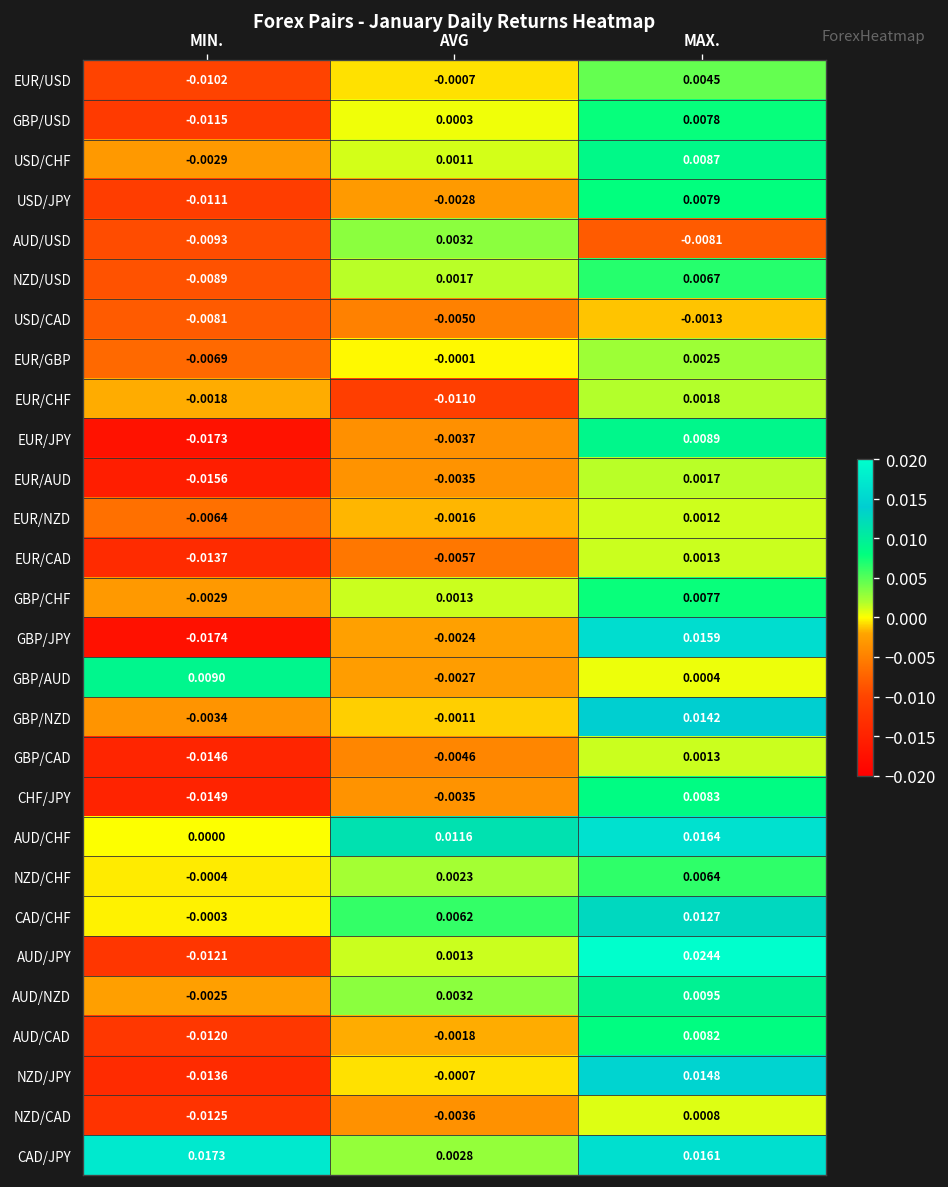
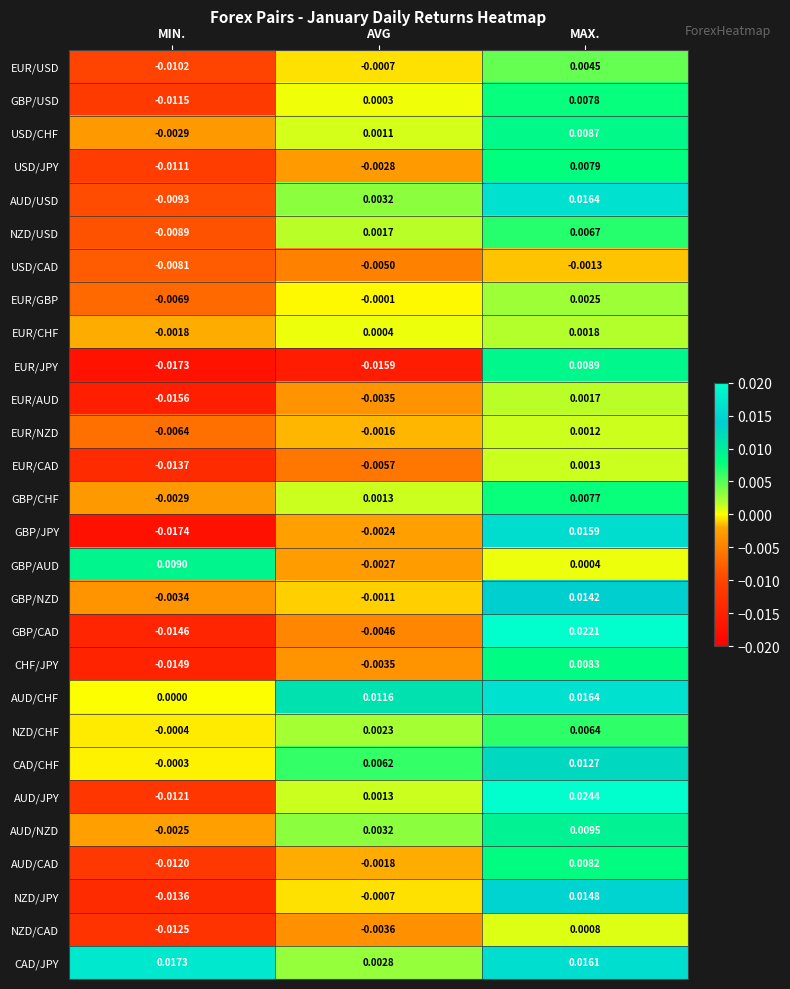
  {
    "EUR/USD": {
      "MIN.": -0.0102,
      "AVG": -0.0007,
      "MAX.": 0.0045
    },
    "GBP/USD": {
      "MIN.": -0.0115,
      "AVG": 0.0003,
      "MAX.": 0.0078
    },
    "USD/CHF": {
      "MIN.": -0.0029,
      "AVG": 0.0011,
      "MAX.": 0.0087
    },
    "USD/JPY": {
      "MIN.": -0.0111,
      "AVG": -0.0028,
      "MAX.": 0.0079
    },
    "AUD/USD": {
      "MIN.": -0.0093,
      "AVG": 0.0032,
-     "MAX.": -0.0081
+     "MAX.": 0.0164
    },
    "NZD/USD": {
      "MIN.": -0.0089,
      "AVG": 0.0017,
      "MAX.": 0.0067
    },
    "USD/CAD": {
      "MIN.": -0.0081,
      "AVG": -0.0050,
      "MAX.": -0.0013
    },
    "EUR/GBP": {
      "MIN.": -0.0069,
      "AVG": -0.0001,
      "MAX.": 0.0025
    },
    "EUR/CHF": {
      "MIN.": -0.0018,
-     "AVG": -0.0110,
+     "AVG": 0.0004,
      "MAX.": 0.0018
    },
    "EUR/JPY": {
      "MIN.": -0.0173,
-     "AVG": -0.0037,
+     "AVG": -0.0159,
      "MAX.": 0.0089
    },
    "EUR/AUD": {
      "MIN.": -0.0156,
      "AVG": -0.0035,
      "MAX.": 0.0017
    },
    "EUR/NZD": {
      "MIN.": -0.0064,
      "AVG": -0.0016,
      "MAX.": 0.0012
    },
    "EUR/CAD": {
      "MIN.": -0.0137,
      "AVG": -0.0057,
      "MAX.": 0.0013
    },
    "GBP/CHF": {
      "MIN.": -0.0029,
      "AVG": 0.0013,
      "MAX.": 0.0077
    },
    "GBP/JPY": {
      "MIN.": -0.0174,
      "AVG": -0.0024,
      "MAX.": 0.0159
    },
    "GBP/AUD": {
      "MIN.": 0.0090,
      "AVG": -0.0027,
      "MAX.": 0.0004
    },
    "GBP/NZD": {
      "MIN.": -0.0034,
      "AVG": -0.0011,
      "MAX.": 0.0142
    },
    "GBP/CAD": {
      "MIN.": -0.0146,
      "AVG": -0.0046,
-     "MAX.": 0.0013
+     "MAX.": 0.0221
    },
    "CHF/JPY": {
      "MIN.": -0.0149,
      "AVG": -0.0035,
      "MAX.": 0.0083
    },
    "AUD/CHF": {
      "MIN.": 0.0000,
      "AVG": 0.0116,
      "MAX.": 0.0164
    },
    "NZD/CHF": {
      "MIN.": -0.0004,
      "AVG": 0.0023,
      "MAX.": 0.0064
    },
    "CAD/CHF": {
      "MIN.": -0.0003,
      "AVG": 0.0062,
      "MAX.": 0.0127
    },
    "AUD/JPY": {
      "MIN.": -0.0121,
      "AVG": 0.0013,
      "MAX.": 0.0244
    },
    "AUD/NZD": {
      "MIN.": -0.0025,
      "AVG": 0.0032,
      "MAX.": 0.0095
    },
    "AUD/CAD": {
      "MIN.": -0.0120,
      "AVG": -0.0018,
      "MAX.": 0.0082
    },
    "NZD/JPY": {
      "MIN.": -0.0136,
      "AVG": -0.0007,
      "MAX.": 0.0148
    },
    "NZD/CAD": {
      "MIN.": -0.0125,
      "AVG": -0.0036,
      "MAX.": 0.0008
    },
    "CAD/JPY": {
      "MIN.": 0.0173,
      "AVG": 0.0028,
      "MAX.": 0.0161
    }
  }
